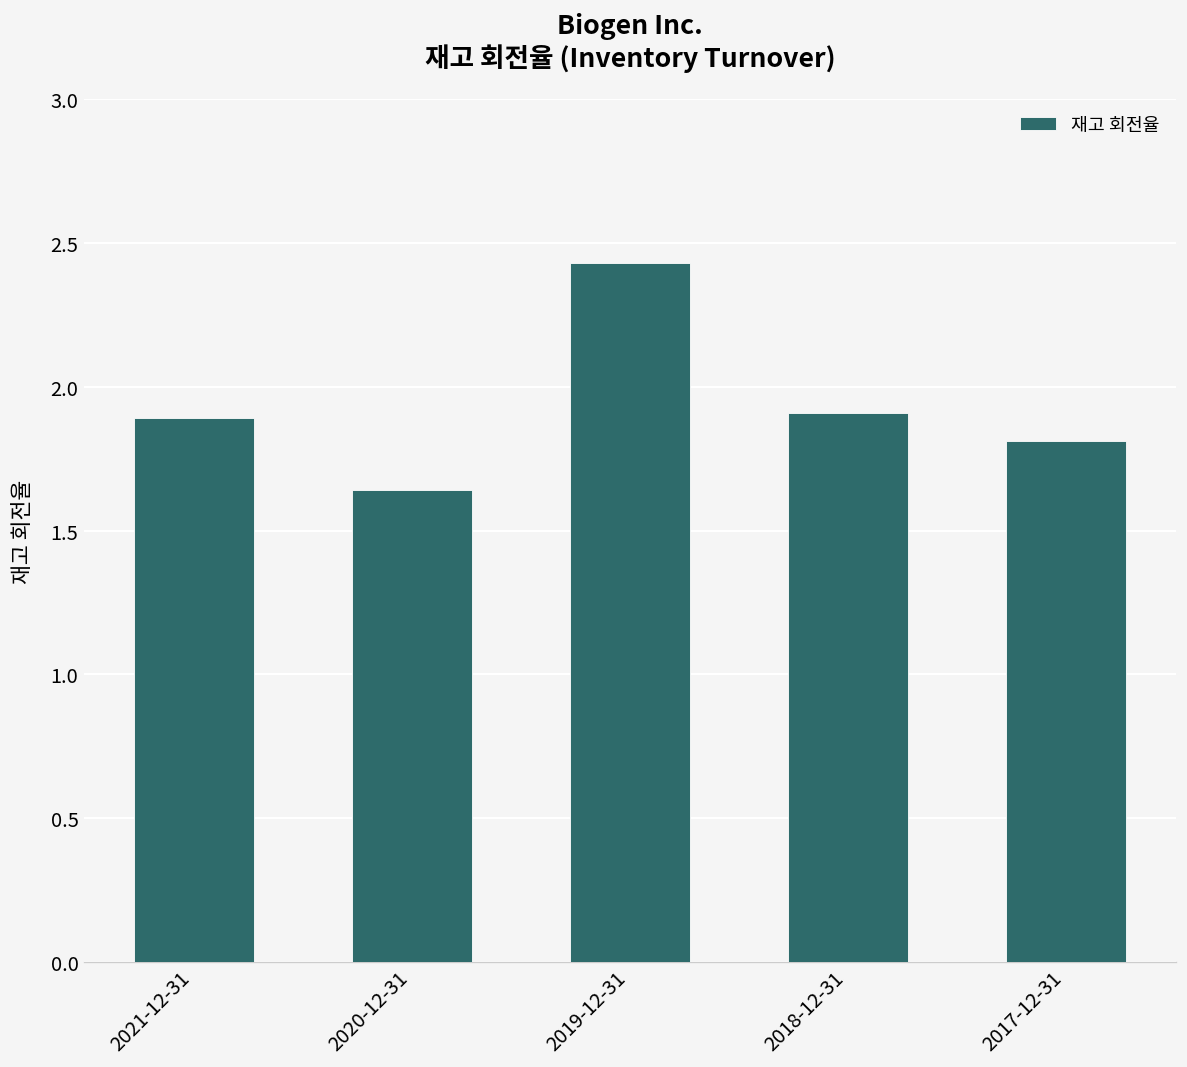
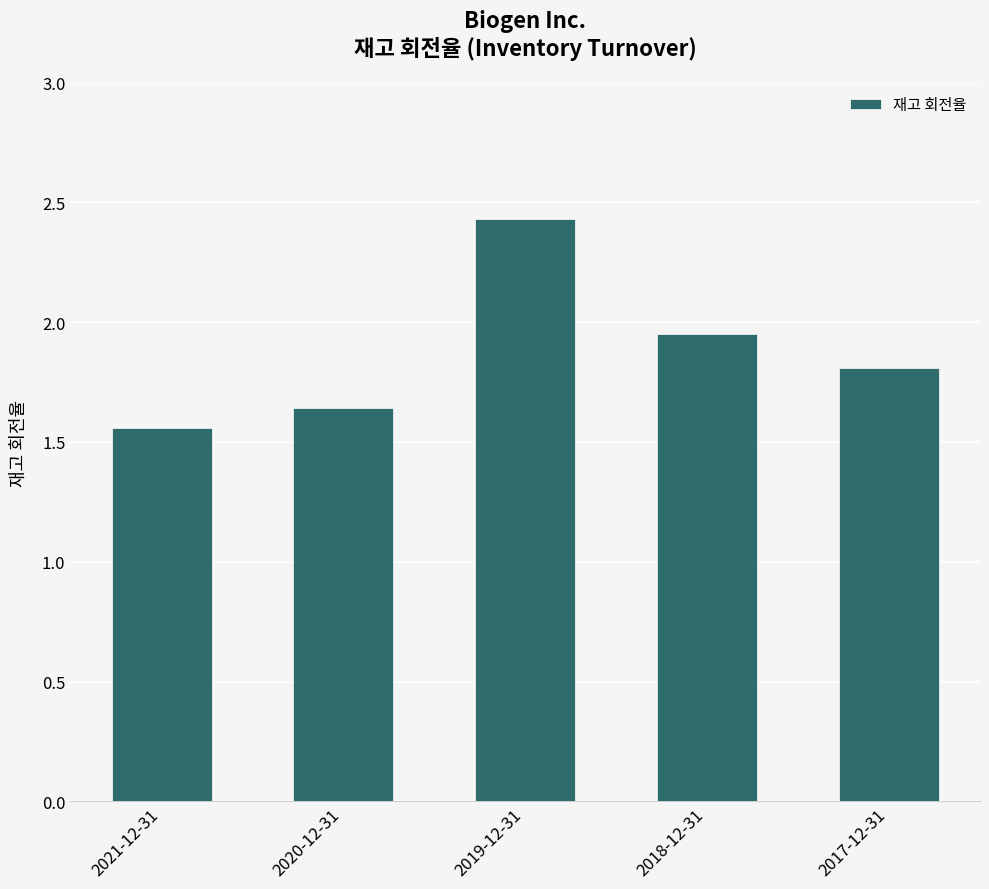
  {
-   "2021-12-31": 1.89,
+   "2021-12-31": 1.56,
    "2020-12-31": 1.64,
    "2019-12-31": 2.43,
-   "2018-12-31": 1.91,
+   "2018-12-31": 1.95,
    "2017-12-31": 1.81
  }
